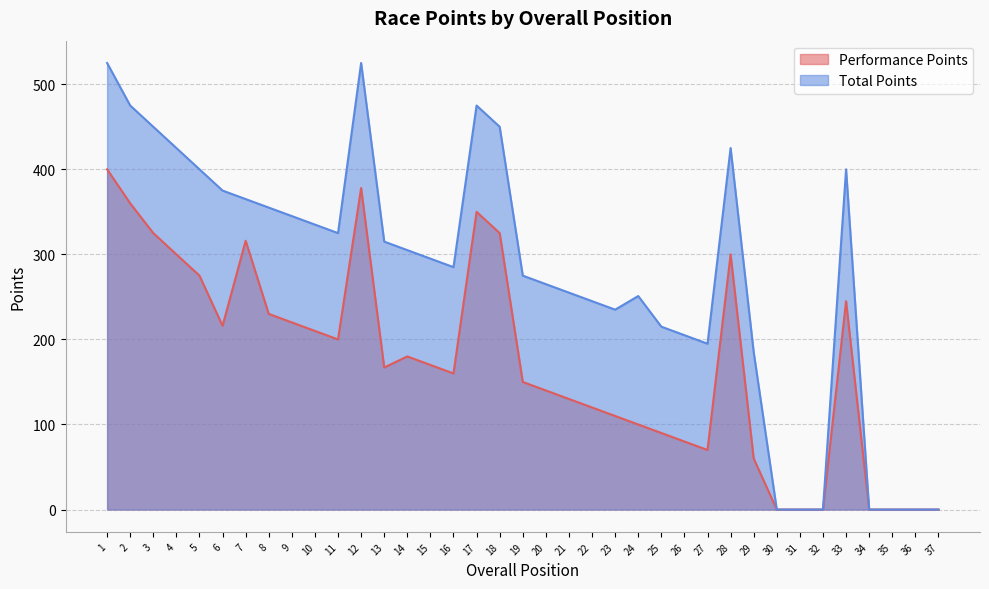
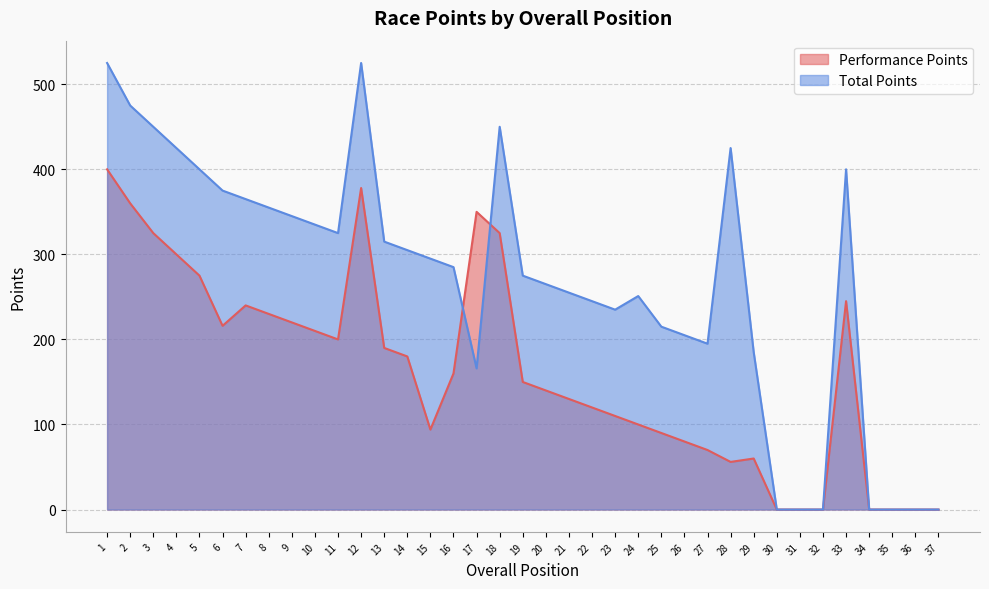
  {
    "Performance Points": {
      "1": 400,
      "2": 360,
      "3": 330,
      "4": 300,
      "5": 280,
      "6": 220,
-     "7": 320,
+     "7": 240,
      "8": 230,
      "9": 220,
      "10": 210,
      "11": 200,
      "12": 380,
-     "13": 170,
+     "13": 190,
      "14": 180,
-     "15": 170,
+     "15": 90,
      "16": 160,
      "17": 350,
      "18": 330,
      "19": 150,
      "20": 140,
      "21": 130,
      "22": 120,
      "23": 110,
      "24": 100,
      "25": 90,
      "26": 80,
      "27": 70,
-     "28": 300,
+     "28": 60,
      "29": 60,
      "33": 250
    },
    "Total Points": {
      "1": 530,
      "2": 480,
      "3": 450,
      "4": 430,
      "5": 400,
      "6": 380,
      "7": 370,
      "8": 360,
      "9": 350,
      "10": 340,
      "11": 330,
      "12": 530,
      "13": 320,
      "14": 310,
      "15": 300,
      "16": 290,
-     "17": 480,
+     "17": 170,
      "18": 450,
      "19": 280,
      "20": 270,
      "21": 260,
      "22": 250,
      "23": 240,
      "24": 250,
      "25": 220,
      "26": 210,
      "27": 200,
      "28": 430,
      "29": 190,
      "33": 400
    }
  }
